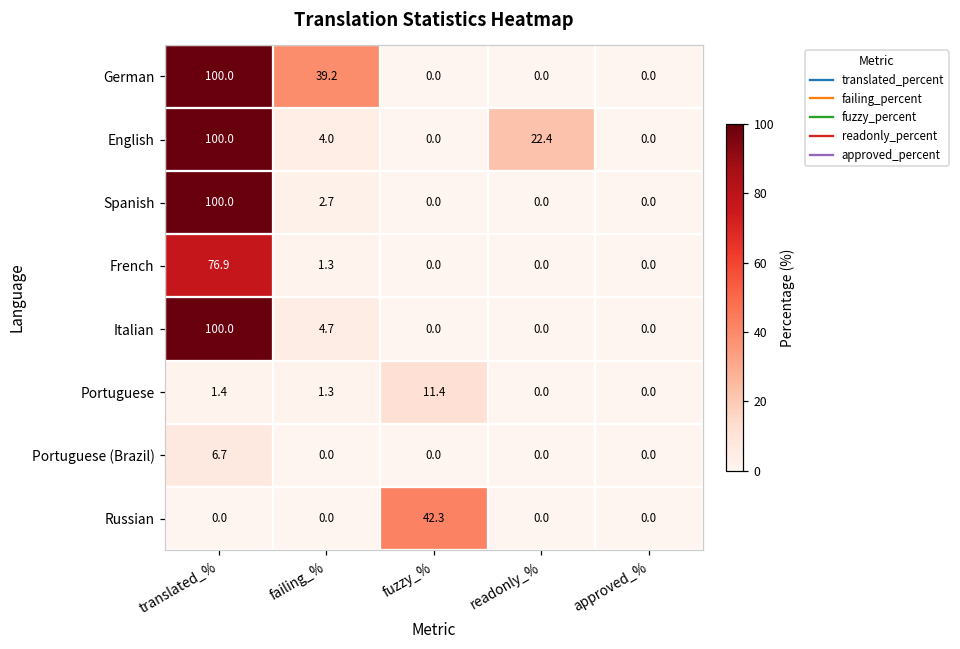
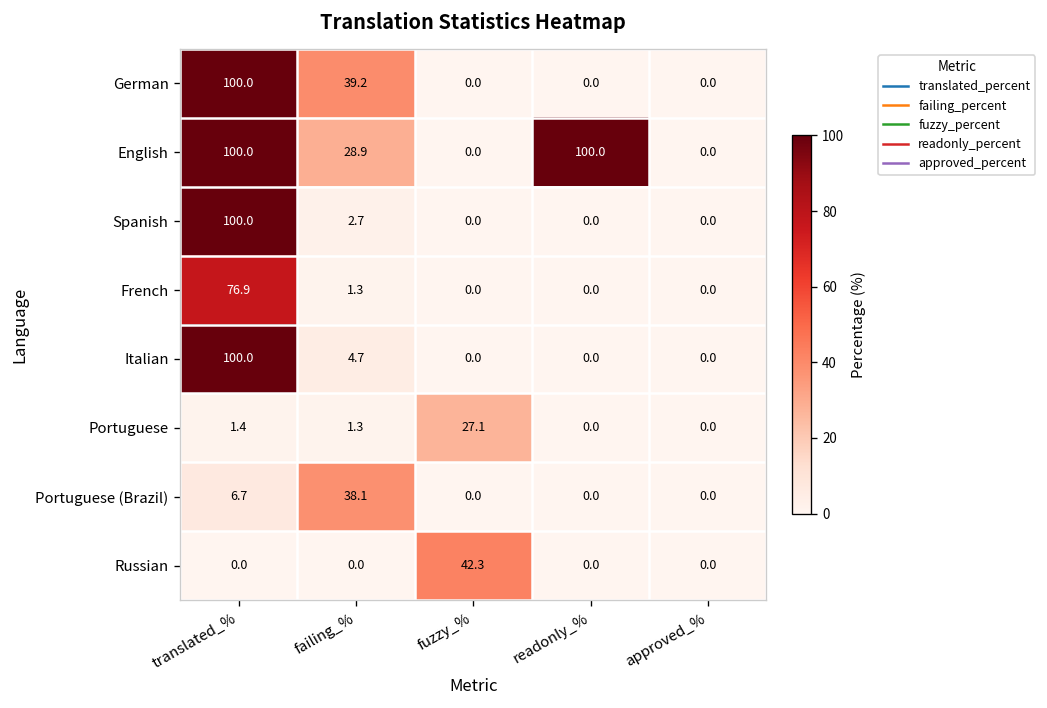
  {
    "German": {
      "translated_%": 100.0,
      "failing_%": 39.2,
      "fuzzy_%": 0.0,
      "readonly_%": 0.0,
      "approved_%": 0.0
    },
    "English": {
      "translated_%": 100.0,
-     "failing_%": 4.0,
+     "failing_%": 28.9,
      "fuzzy_%": 0.0,
-     "readonly_%": 22.4,
+     "readonly_%": 100.0,
      "approved_%": 0.0
    },
    "Spanish": {
      "translated_%": 100.0,
      "failing_%": 2.7,
      "fuzzy_%": 0.0,
      "readonly_%": 0.0,
      "approved_%": 0.0
    },
    "French": {
      "translated_%": 76.9,
      "failing_%": 1.3,
      "fuzzy_%": 0.0,
      "readonly_%": 0.0,
      "approved_%": 0.0
    },
    "Italian": {
      "translated_%": 100.0,
      "failing_%": 4.7,
      "fuzzy_%": 0.0,
      "readonly_%": 0.0,
      "approved_%": 0.0
    },
    "Portuguese": {
      "translated_%": 1.4,
      "failing_%": 1.3,
-     "fuzzy_%": 11.4,
+     "fuzzy_%": 27.1,
      "readonly_%": 0.0,
      "approved_%": 0.0
    },
    "Portuguese (Brazil)": {
      "translated_%": 6.7,
-     "failing_%": 0.0,
+     "failing_%": 38.1,
      "fuzzy_%": 0.0,
      "readonly_%": 0.0,
      "approved_%": 0.0
    },
    "Russian": {
      "translated_%": 0.0,
      "failing_%": 0.0,
      "fuzzy_%": 42.3,
      "readonly_%": 0.0,
      "approved_%": 0.0
    }
  }
